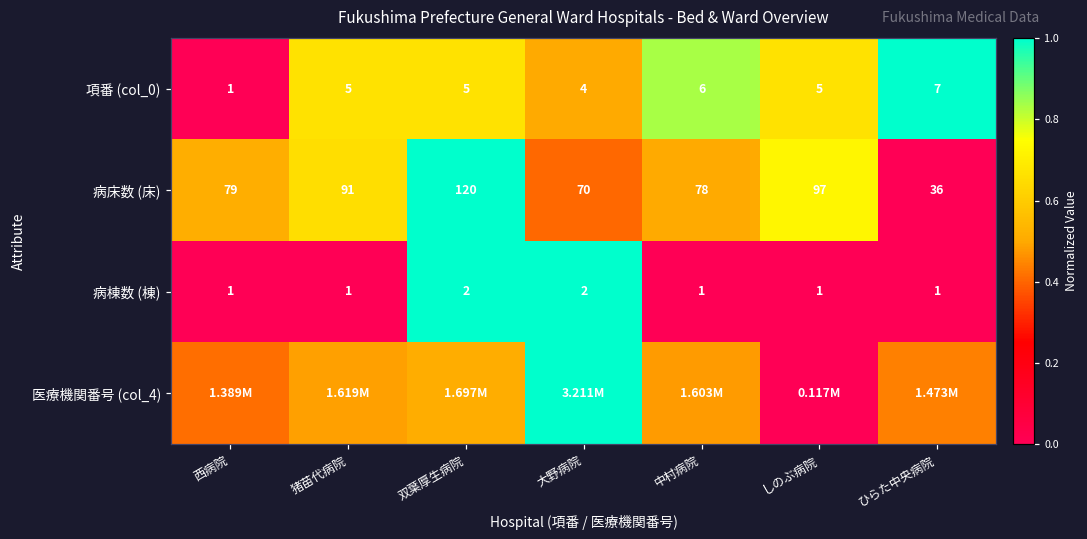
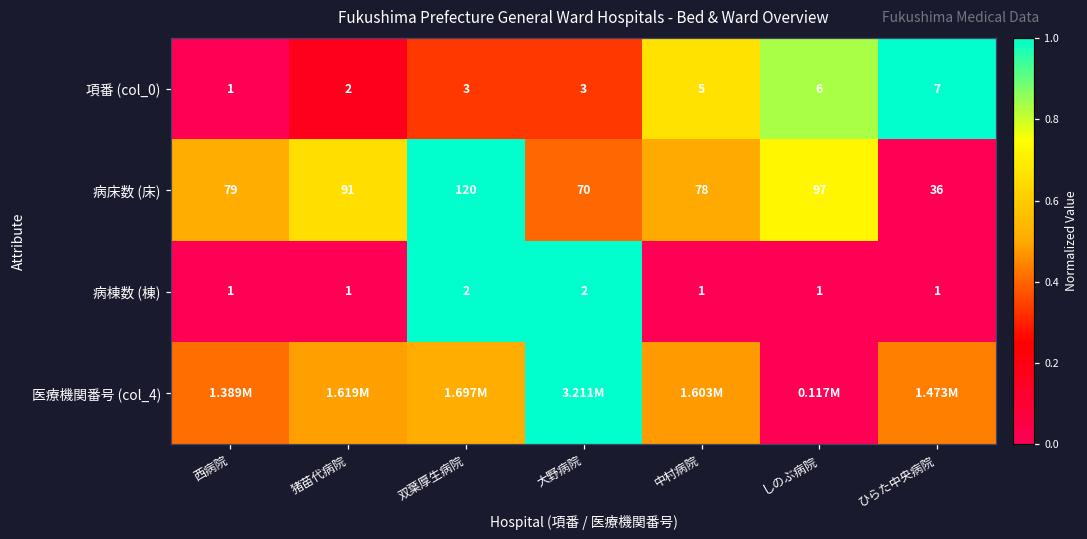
  {
    "項番 (col_0)": {
      "西病院": "1",
-     "猪苗代病院": "5",
-     "双葉厚生病院": "5",
-     "大野病院": "4",
-     "中村病院": "6",
-     "しのぶ病院": "5",
+     "猪苗代病院": "2",
+     "双葉厚生病院": "3",
+     "大野病院": "3",
+     "中村病院": "5",
+     "しのぶ病院": "6",
      "ひらた中央病院": "7"
    },
    "病床数 (床)": {
      "西病院": "79",
      "猪苗代病院": "91",
      "双葉厚生病院": "120",
      "大野病院": "70",
      "中村病院": "78",
      "しのぶ病院": "97",
      "ひらた中央病院": "36"
    },
    "病棟数 (棟)": {
      "西病院": "1",
      "猪苗代病院": "1",
      "双葉厚生病院": "2",
      "大野病院": "2",
      "中村病院": "1",
      "しのぶ病院": "1",
      "ひらた中央病院": "1"
    },
    "医療機関番号 (col_4)": {
      "西病院": "1.389M",
      "猪苗代病院": "1.619M",
      "双葉厚生病院": "1.697M",
      "大野病院": "3.211M",
      "中村病院": "1.603M",
      "しのぶ病院": "0.117M",
      "ひらた中央病院": "1.473M"
    }
  }
